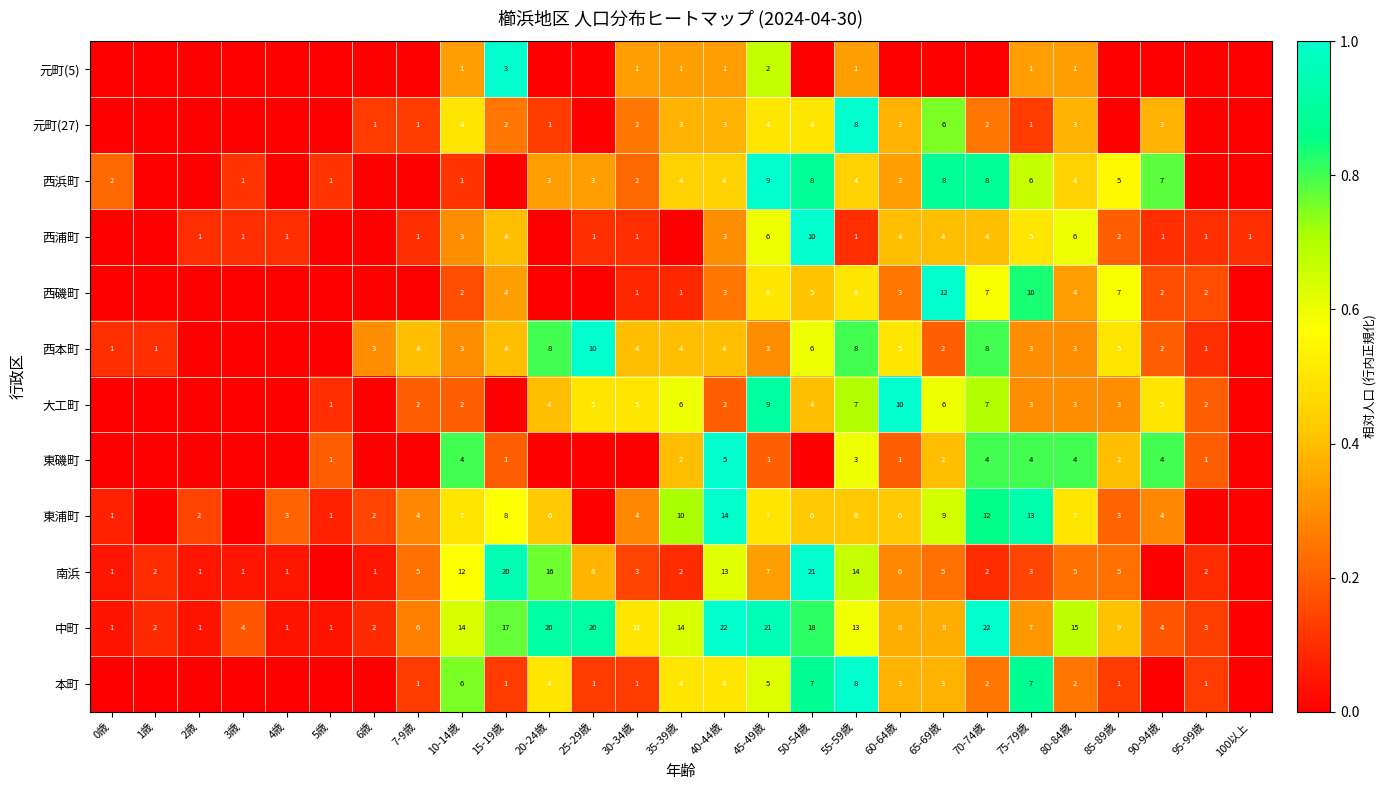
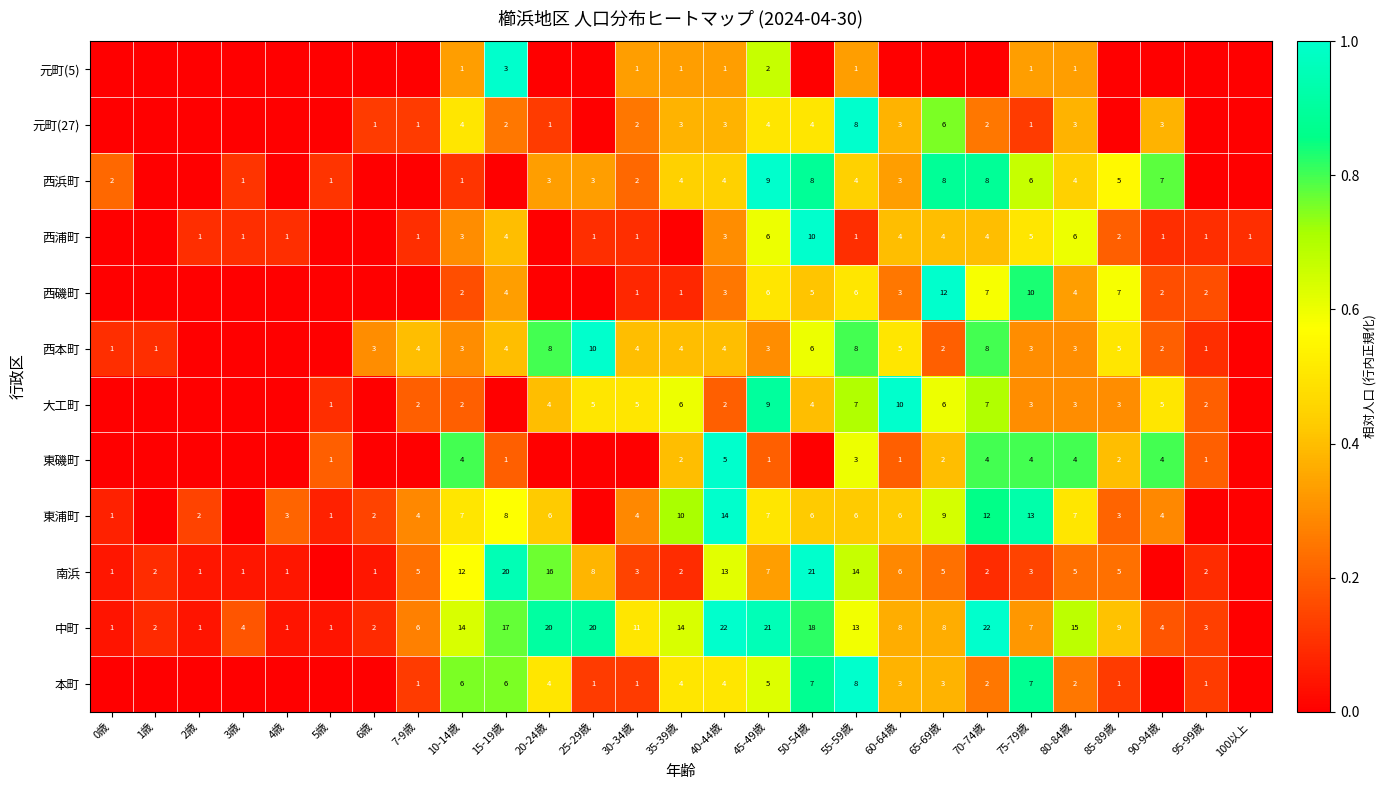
  {
    "本町": {
      "7-9歳": 1,
      "10-14歳": 6,
-     "15-19歳": 1,
+     "15-19歳": 6,
      "20-24歳": 4,
      "25-29歳": 1,
      "30-34歳": 1,
      "35-39歳": 4,
      "40-44歳": 4,
      "45-49歳": 5,
      "50-54歳": 7,
      "55-59歳": 8,
      "60-64歳": 3,
      "65-69歳": 3,
      "70-74歳": 2,
      "75-79歳": 7,
      "80-84歳": 2,
      "85-89歳": 1,
      "95-99歳": 1
    }
  }
